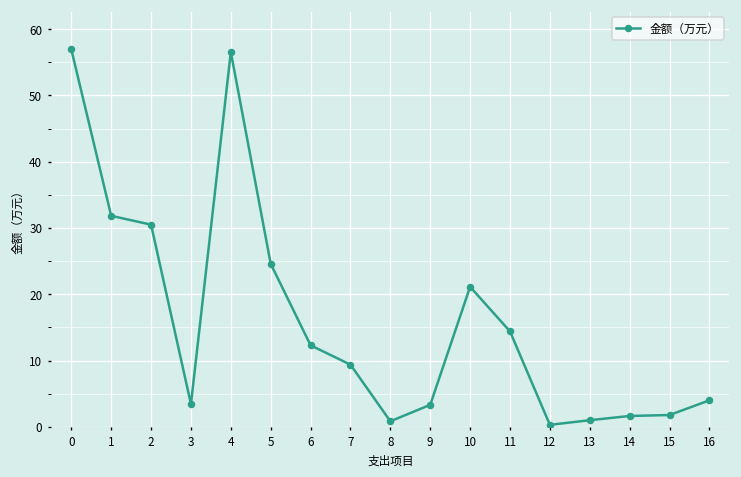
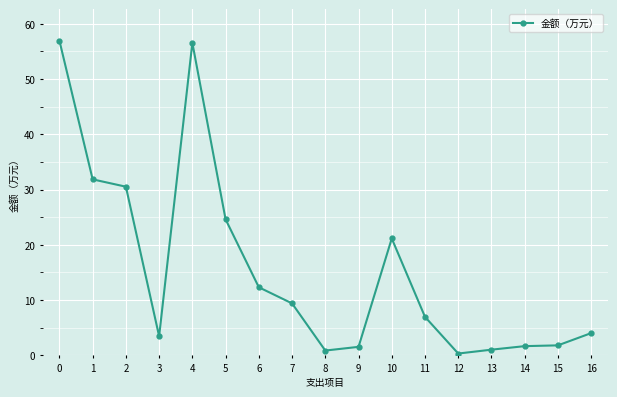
  {
    "0": 57,
    "1": 32,
    "2": 31,
    "3": 3,
    "4": 57,
    "5": 25,
    "6": 12,
    "7": 9,
    "8": 1,
-   "9": 3,
+   "9": 2,
    "10": 21,
-   "11": 14,
+   "11": 7,
    "12": 0,
    "13": 1,
    "14": 2,
    "15": 2,
    "16": 4
  }
